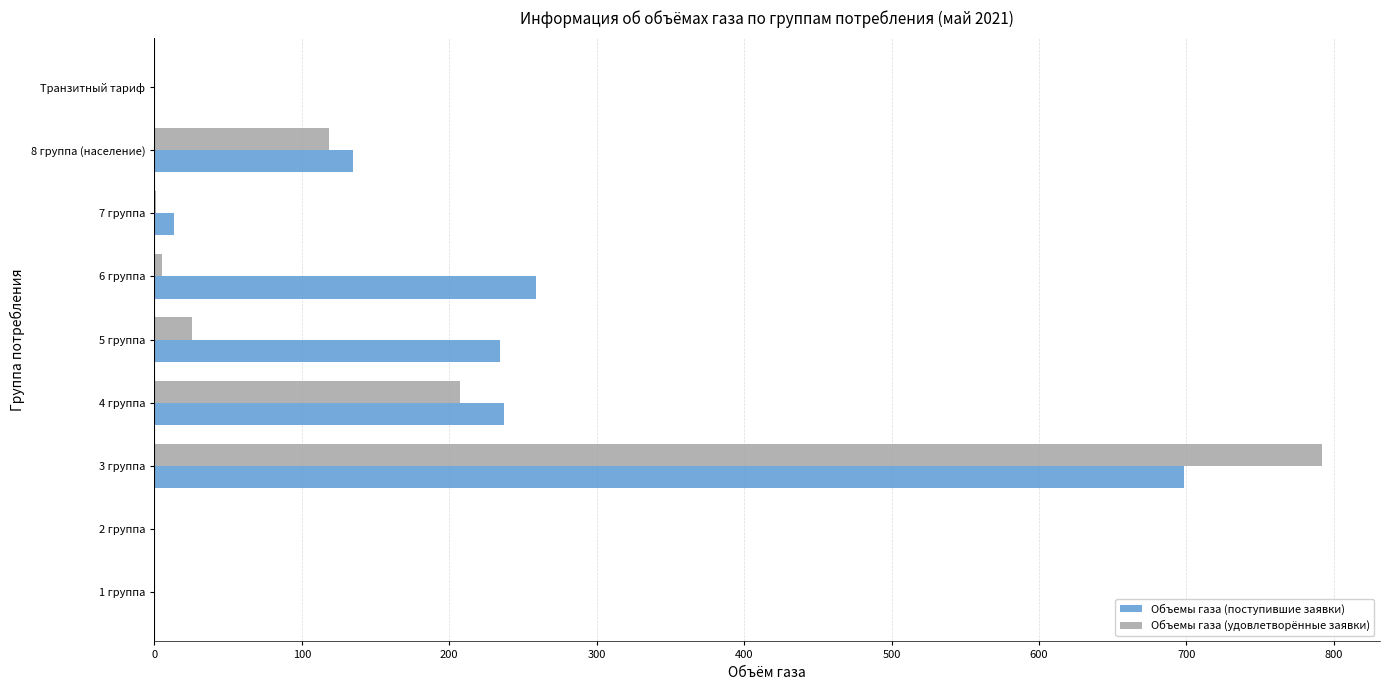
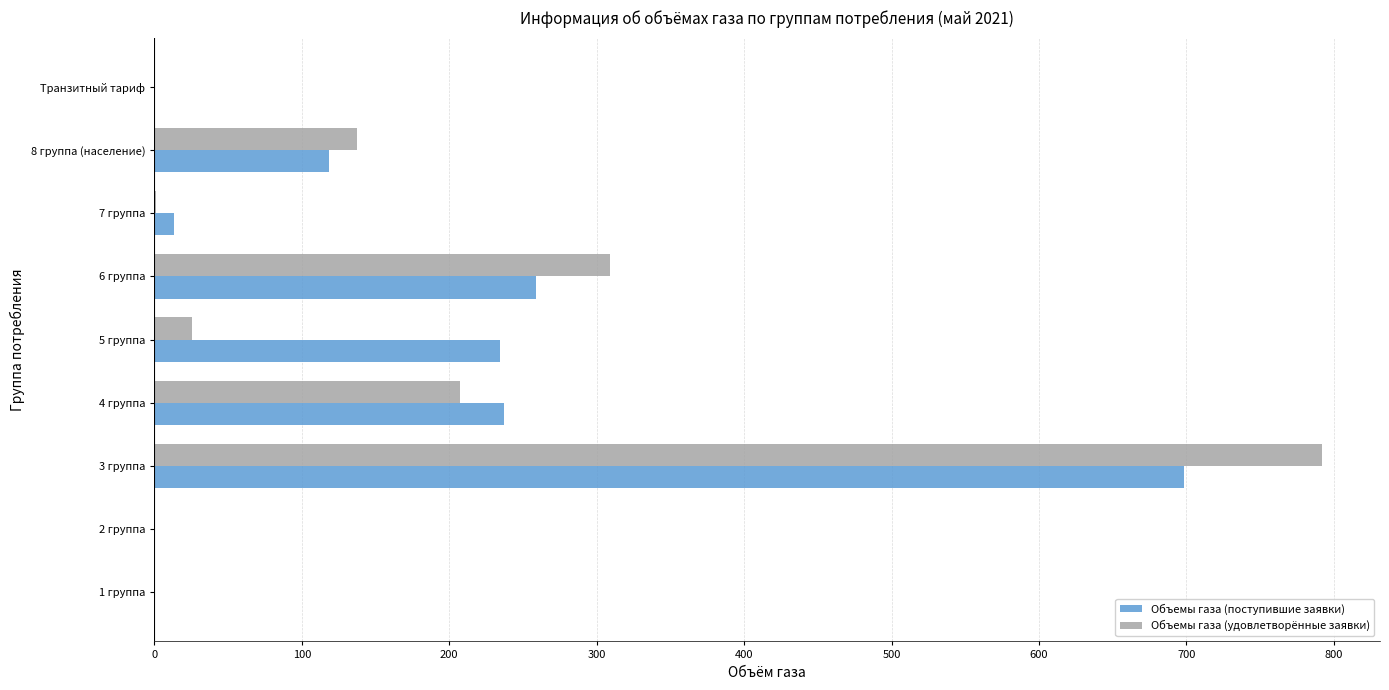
  {
    "Объемы газа (поступившие заявки)": {
      "Транзитный тариф": 0,
-     "8 группа (население)": 135,
+     "8 группа (население)": 118,
      "7 группа": 13,
      "6 группа": 259,
      "5 группа": 235,
      "4 группа": 237,
      "3 группа": 698,
      "2 группа": 0,
      "1 группа": 0
    },
    "Объемы газа (удовлетворённые заявки)": {
      "Транзитный тариф": 0,
-     "8 группа (население)": 118,
-     "6 группа": 5,
+     "8 группа (население)": 138,
+     "6 группа": 309,
      "5 группа": 25,
      "4 группа": 207,
      "3 группа": 792,
      "2 группа": 0,
      "1 группа": 0
    }
  }
